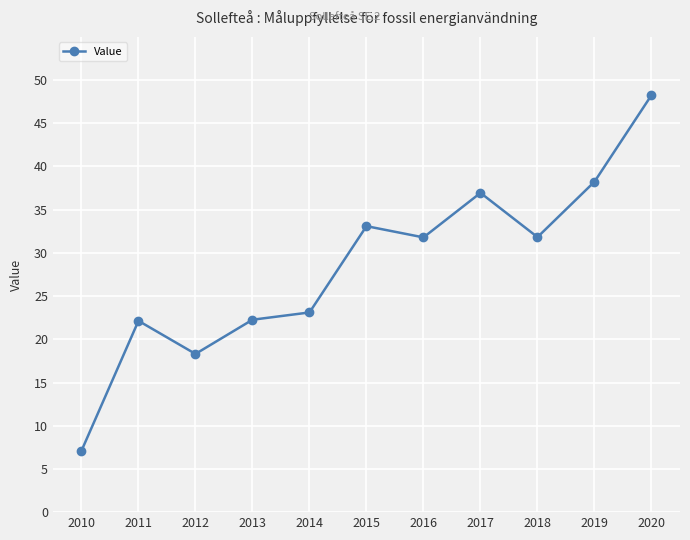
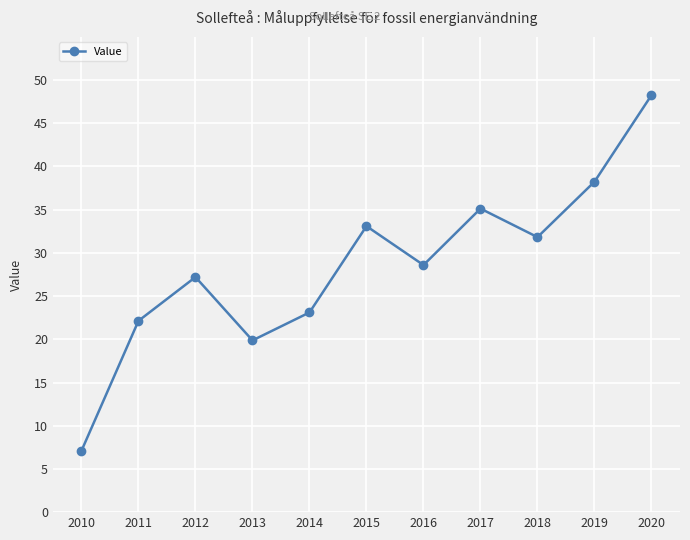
  {
    "2010": 7,
    "2011": 22,
-   "2012": 18,
-   "2013": 22,
+   "2012": 27,
+   "2013": 20,
    "2014": 23,
    "2015": 33,
-   "2016": 32,
-   "2017": 37,
+   "2016": 29,
+   "2017": 35,
    "2018": 32,
    "2019": 38,
    "2020": 48
  }
